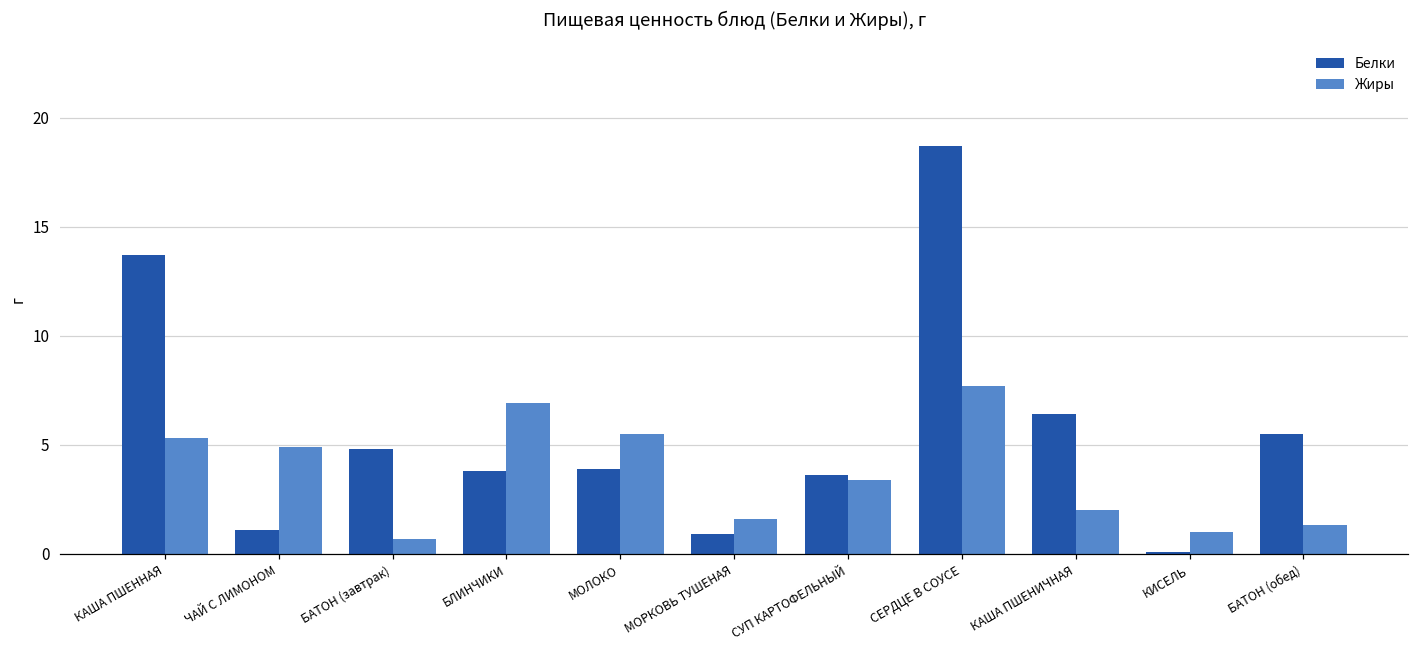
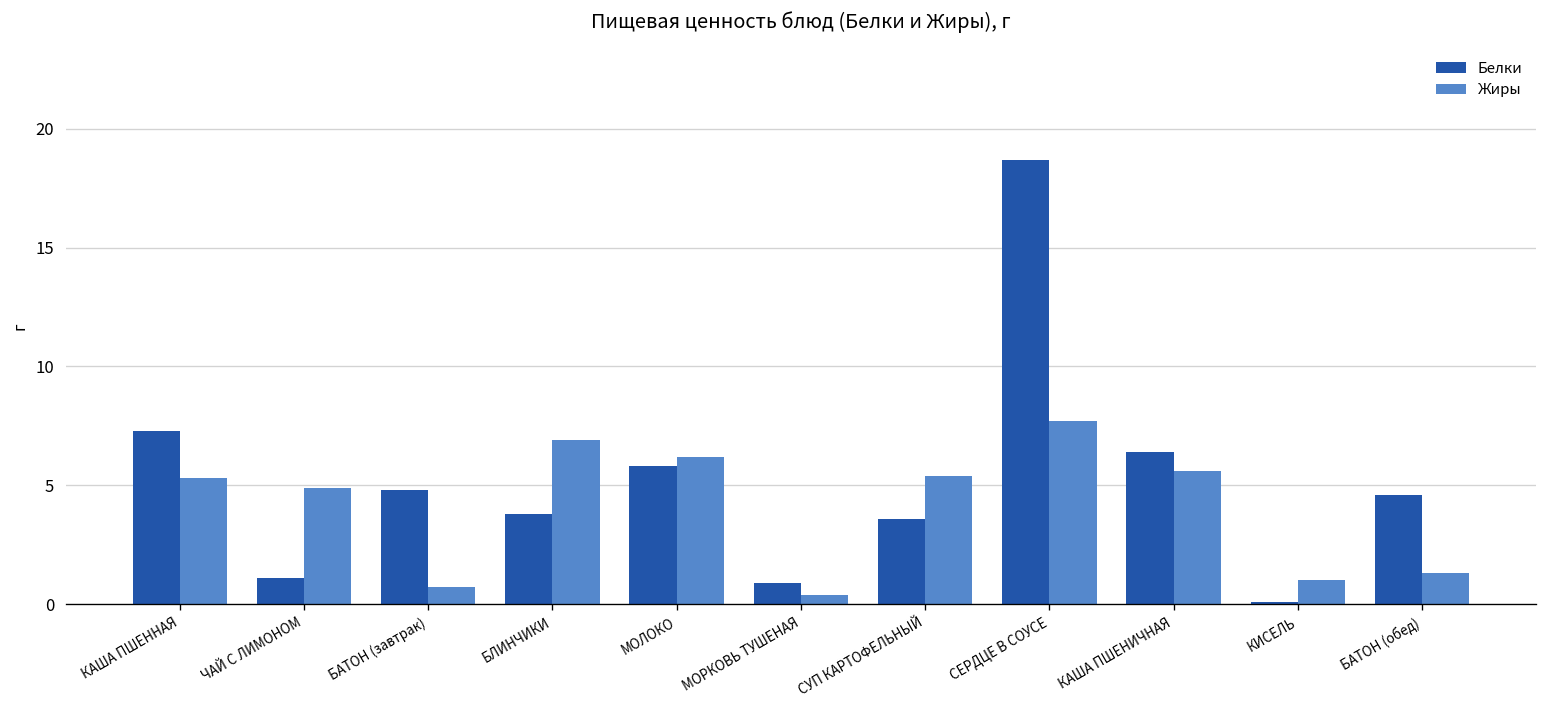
  {
    "Белки": {
-     "КАША ПШЕННАЯ": 13.7,
+     "КАША ПШЕННАЯ": 7.3,
      "ЧАЙ С ЛИМОНОМ": 1.1,
      "БАТОН (завтрак)": 4.8,
      "БЛИНЧИКИ": 3.8,
-     "МОЛОКО": 3.9,
+     "МОЛОКО": 5.8,
      "МОРКОВЬ ТУШЕНАЯ": 0.9,
      "СУП КАРТОФЕЛЬНЫЙ": 3.6,
      "СЕРДЦЕ В СОУСЕ": 18.7,
      "КАША ПШЕНИЧНАЯ": 6.4,
-     "БАТОН (обед)": 5.5
+     "БАТОН (обед)": 4.6
    },
    "Жиры": {
      "КАША ПШЕННАЯ": 5.3,
      "ЧАЙ С ЛИМОНОМ": 4.9,
      "БАТОН (завтрак)": 0.7,
      "БЛИНЧИКИ": 6.9,
-     "МОЛОКО": 5.5,
-     "МОРКОВЬ ТУШЕНАЯ": 1.6,
-     "СУП КАРТОФЕЛЬНЫЙ": 3.4,
+     "МОЛОКО": 6.2,
+     "МОРКОВЬ ТУШЕНАЯ": 0.4,
+     "СУП КАРТОФЕЛЬНЫЙ": 5.4,
      "СЕРДЦЕ В СОУСЕ": 7.7,
-     "КАША ПШЕНИЧНАЯ": 2.0,
+     "КАША ПШЕНИЧНАЯ": 5.6,
      "КИСЕЛЬ": 1.0,
      "БАТОН (обед)": 1.3
    }
  }
